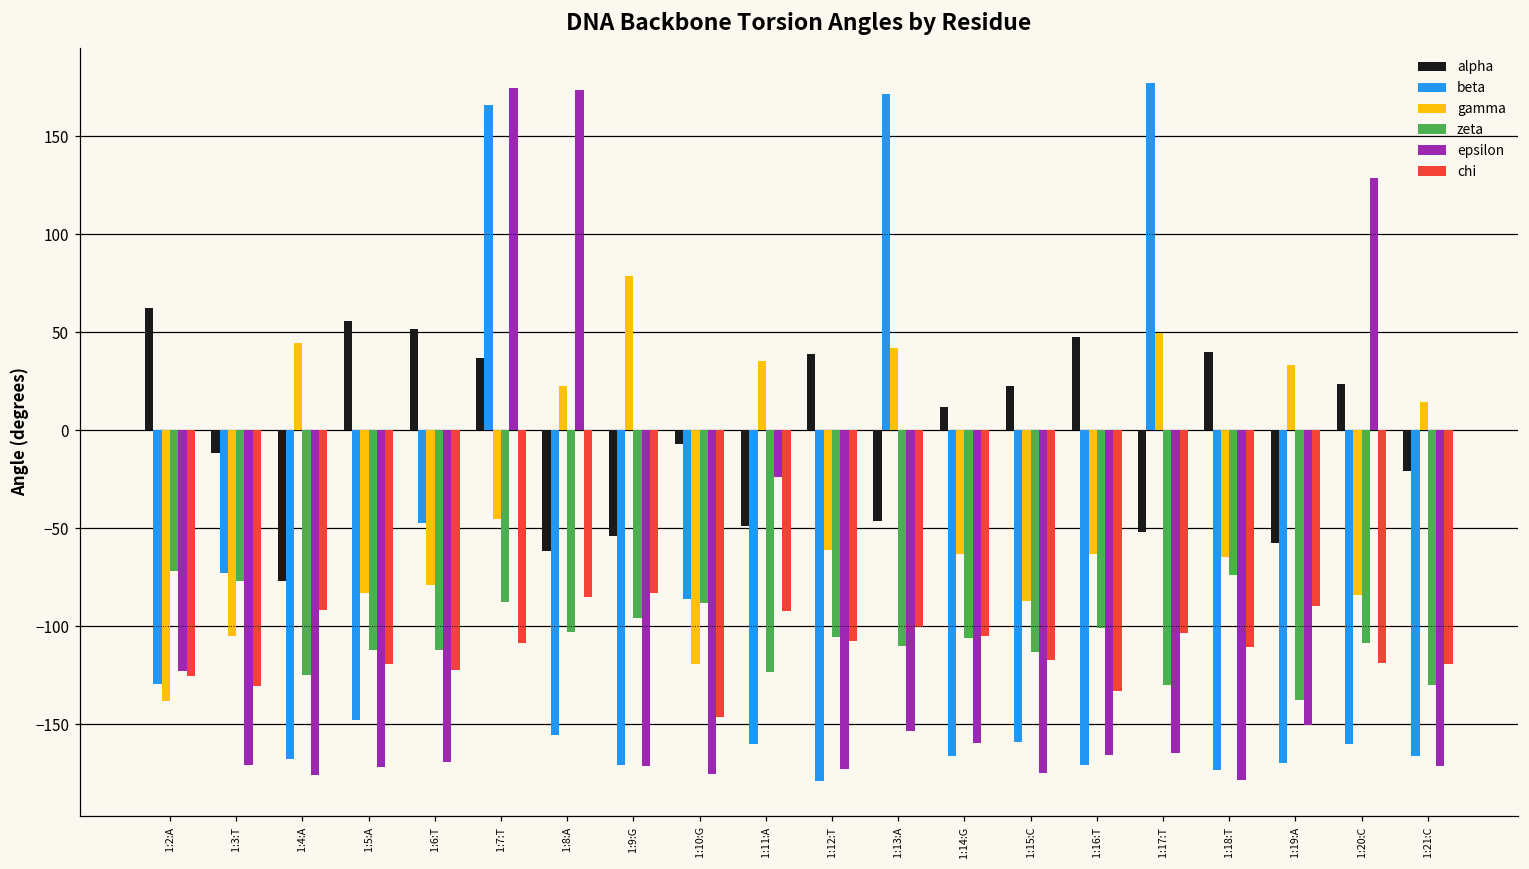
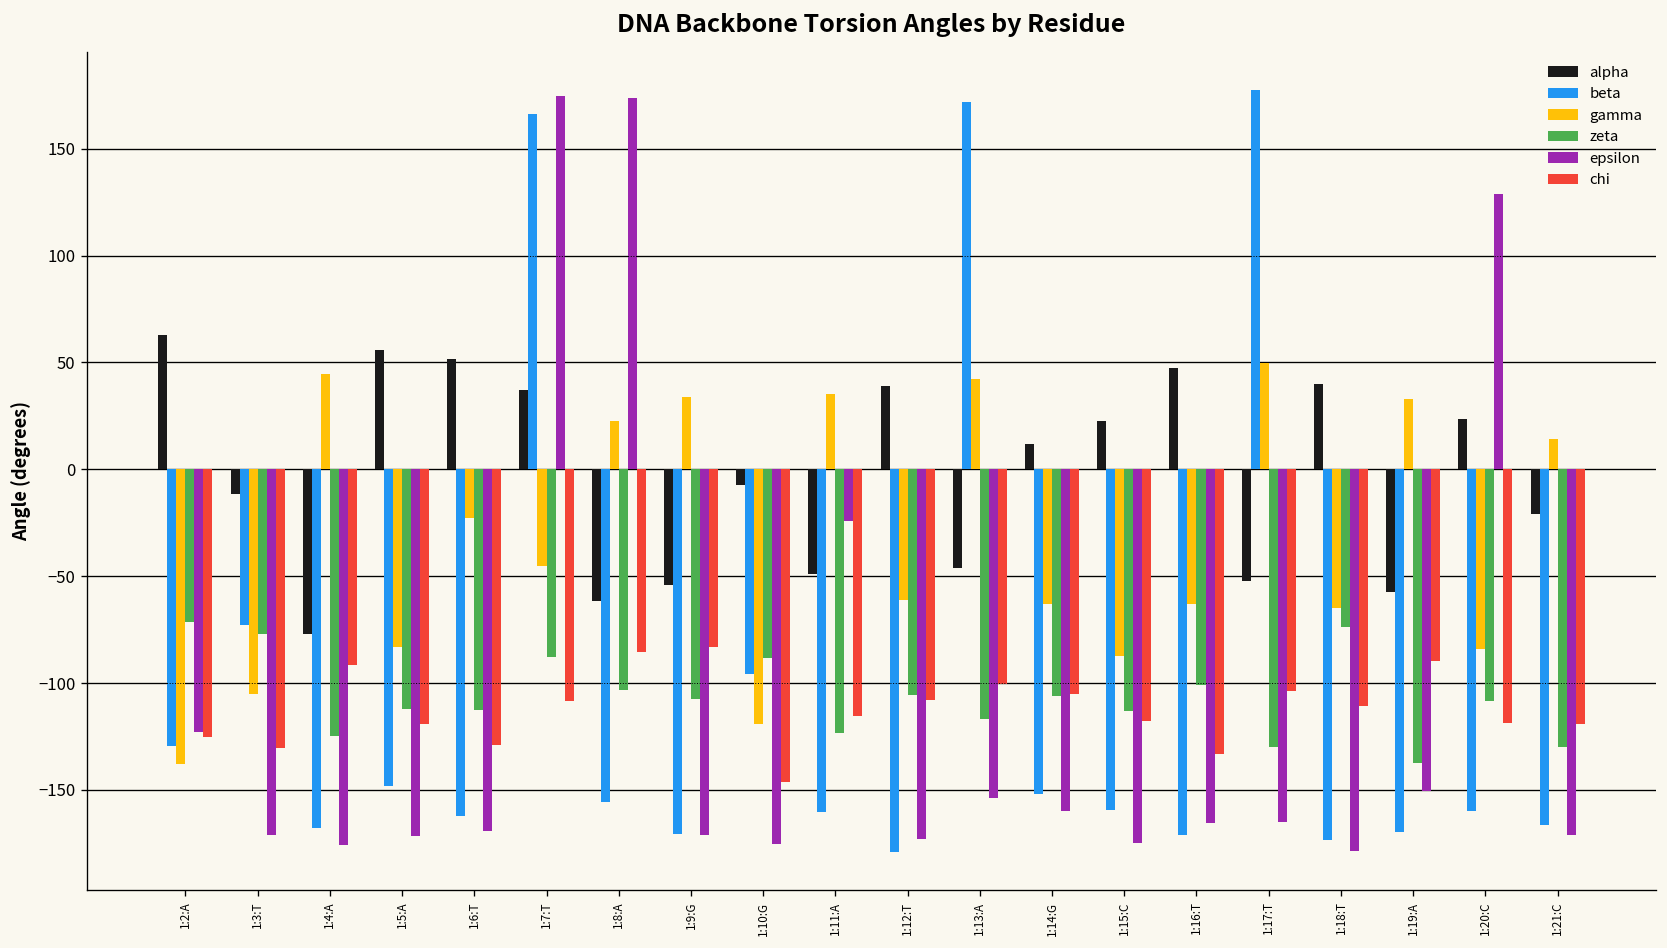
  {
    "alpha": {
      "1:2:A": 63,
      "1:3:T": -11,
      "1:4:A": -77,
      "1:5:A": 56,
      "1:6:T": 52,
      "1:7:T": 37,
      "1:8:A": -62,
      "1:9:G": -54,
      "1:10:G": -7,
      "1:11:A": -49,
      "1:12:T": 39,
      "1:13:A": -46,
      "1:14:G": 12,
      "1:15:C": 22,
      "1:16:T": 48,
      "1:17:T": -52,
      "1:18:T": 40,
      "1:19:A": -58,
      "1:20:C": 23,
      "1:21:C": -21
    },
    "beta": {
      "1:2:A": -129,
      "1:3:T": -73,
      "1:4:A": -168,
      "1:5:A": -148,
-     "1:6:T": -47,
+     "1:6:T": -162,
      "1:7:T": 166,
      "1:8:A": -155,
      "1:9:G": -171,
-     "1:10:G": -86,
+     "1:10:G": -96,
      "1:11:A": -160,
      "1:12:T": -179,
      "1:13:A": 172,
-     "1:14:G": -166,
+     "1:14:G": -152,
      "1:15:C": -159,
      "1:16:T": -171,
      "1:17:T": 177,
      "1:18:T": -173,
      "1:19:A": -170,
      "1:20:C": -160,
      "1:21:C": -166
    },
    "gamma": {
      "1:2:A": -138,
      "1:3:T": -105,
      "1:4:A": 45,
      "1:5:A": -83,
-     "1:6:T": -79,
+     "1:6:T": -23,
      "1:7:T": -45,
      "1:8:A": 22,
-     "1:9:G": 79,
+     "1:9:G": 34,
      "1:10:G": -119,
      "1:11:A": 35,
      "1:12:T": -61,
      "1:13:A": 42,
      "1:14:G": -63,
      "1:15:C": -87,
      "1:16:T": -63,
      "1:17:T": 50,
      "1:18:T": -65,
      "1:19:A": 33,
      "1:20:C": -84,
      "1:21:C": 14
    },
    "zeta": {
      "1:2:A": -72,
      "1:3:T": -77,
      "1:4:A": -125,
      "1:5:A": -112,
      "1:6:T": -112,
      "1:7:T": -88,
      "1:8:A": -103,
-     "1:9:G": -96,
+     "1:9:G": -107,
      "1:10:G": -88,
      "1:11:A": -124,
      "1:12:T": -105,
-     "1:13:A": -110,
+     "1:13:A": -117,
      "1:14:G": -106,
      "1:15:C": -113,
      "1:16:T": -101,
      "1:17:T": -130,
      "1:18:T": -74,
      "1:19:A": -138,
      "1:20:C": -109,
      "1:21:C": -130
    },
    "epsilon": {
      "1:2:A": -123,
      "1:3:T": -171,
      "1:4:A": -176,
      "1:5:A": -172,
      "1:6:T": -169,
      "1:7:T": 175,
      "1:8:A": 174,
      "1:9:G": -171,
      "1:10:G": -176,
      "1:11:A": -24,
      "1:12:T": -173,
      "1:13:A": -154,
      "1:14:G": -160,
      "1:15:C": -175,
      "1:16:T": -166,
      "1:17:T": -165,
      "1:18:T": -179,
      "1:19:A": -151,
      "1:20:C": 129,
      "1:21:C": -171
    },
    "chi": {
      "1:2:A": -125,
      "1:3:T": -130,
      "1:4:A": -92,
      "1:5:A": -119,
-     "1:6:T": -122,
+     "1:6:T": -129,
      "1:7:T": -109,
      "1:8:A": -85,
      "1:9:G": -83,
      "1:10:G": -146,
-     "1:11:A": -92,
+     "1:11:A": -115,
      "1:12:T": -108,
      "1:13:A": -100,
      "1:14:G": -105,
      "1:15:C": -118,
      "1:16:T": -133,
      "1:17:T": -104,
      "1:18:T": -111,
      "1:19:A": -90,
      "1:20:C": -119,
      "1:21:C": -119
    }
  }
